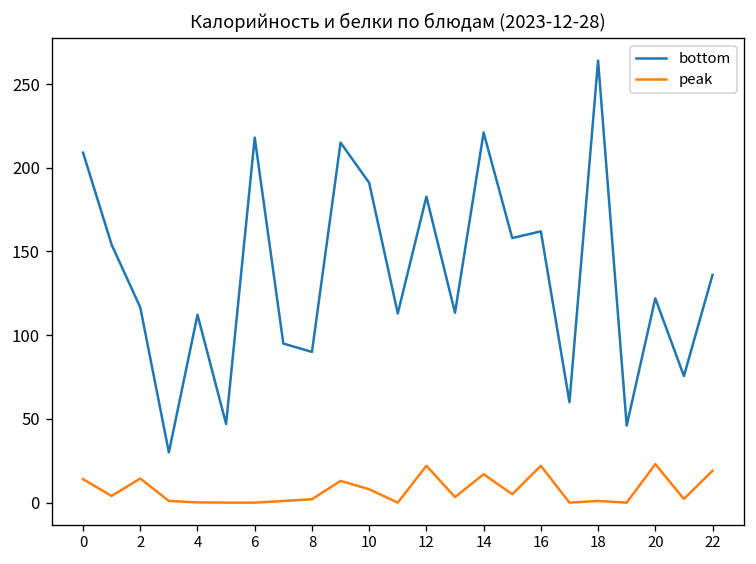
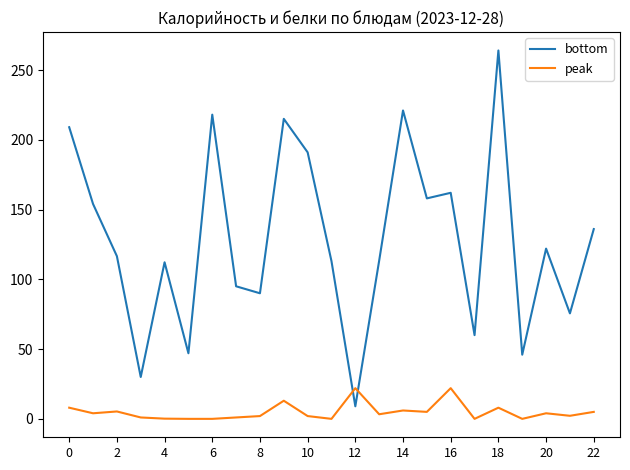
  {
    "bottom": {
      "0": 209,
      "2": 117,
      "4": 112,
      "6": 218,
      "8": 90,
      "10": 191,
-     "12": 183,
+     "12": 9,
      "14": 221,
      "16": 162,
      "18": 264,
      "20": 122,
      "22": 136
    },
    "peak": {
-     "0": 14,
-     "2": 14,
+     "0": 8,
+     "2": 5,
      "4": 0,
      "6": 0,
      "8": 2,
-     "10": 8,
+     "10": 2,
      "12": 22,
-     "14": 17,
+     "14": 6,
      "16": 22,
-     "18": 1,
-     "20": 23,
-     "22": 19
+     "18": 8,
+     "20": 4,
+     "22": 5
    }
  }
